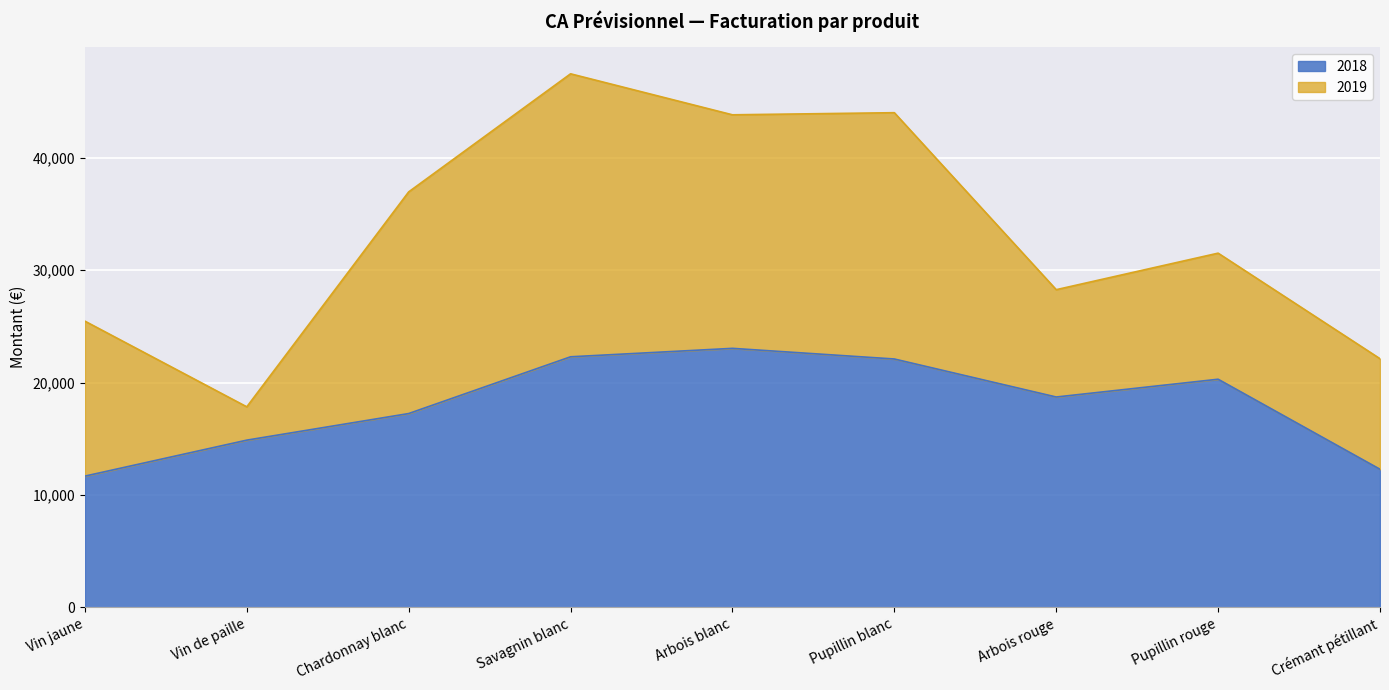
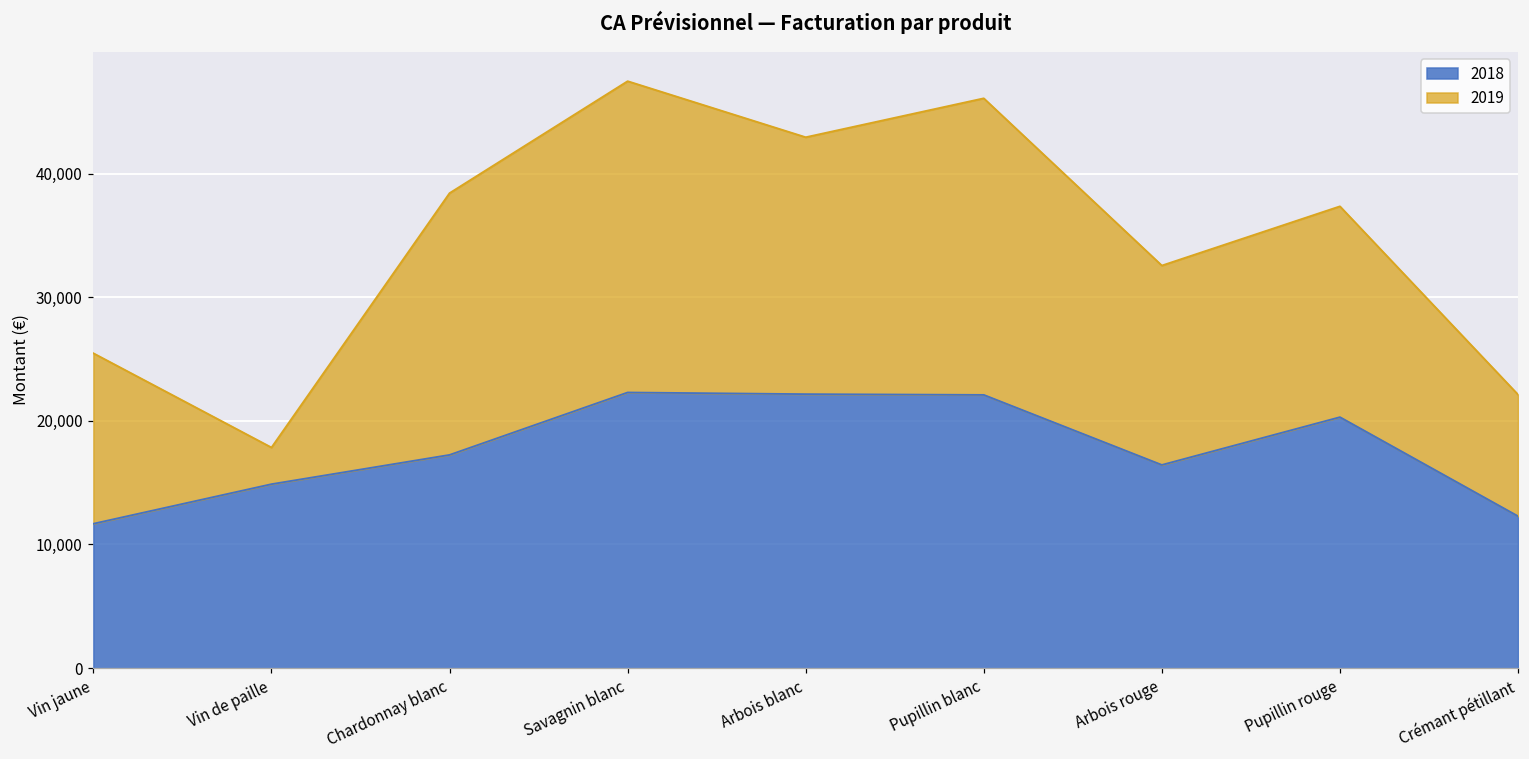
  {
    "2018": {
      "Vin jaune": "11,700",
      "Vin de paille": "14,900",
      "Chardonnay blanc": "17,200",
      "Savagnin blanc": "22,300",
-     "Arbois blanc": "23,000",
+     "Arbois blanc": "22,200",
      "Pupillin blanc": "22,100",
-     "Arbois rouge": "18,700",
+     "Arbois rouge": "16,400",
      "Pupillin rouge": "20,300",
      "Crémant pétillant": "12,300"
    },
    "2019": {
      "Vin jaune": "13,800",
      "Vin de paille": "3,000",
-     "Chardonnay blanc": "19,700",
+     "Chardonnay blanc": "21,200",
      "Savagnin blanc": "25,200",
      "Arbois blanc": "20,800",
-     "Pupillin blanc": "21,900",
-     "Arbois rouge": "9,500",
-     "Pupillin rouge": "11,200",
+     "Pupillin blanc": "24,000",
+     "Arbois rouge": "16,100",
+     "Pupillin rouge": "17,100",
      "Crémant pétillant": "9,800"
    }
  }
